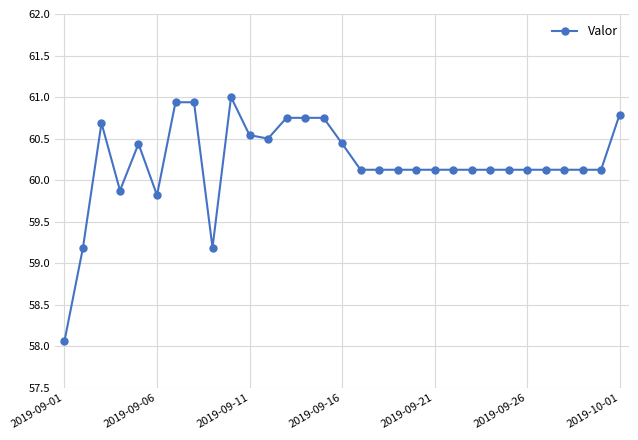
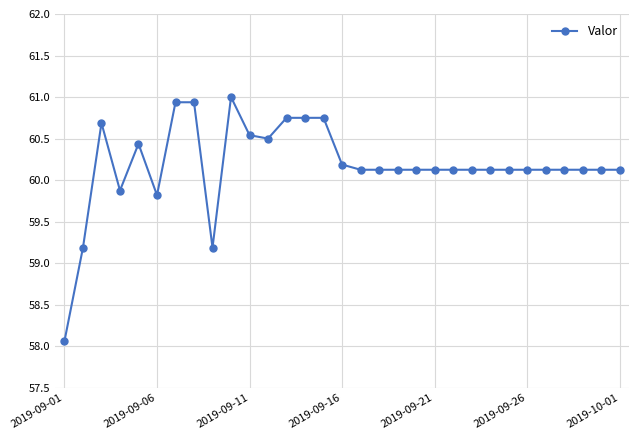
  {
    "2019-09-01": 58.1,
    "2019-09-06": 59.8,
    "2019-09-11": 60.5,
-   "2019-09-16": 60.4,
+   "2019-09-16": 60.2,
    "2019-09-21": 60.1,
    "2019-09-26": 60.1,
-   "2019-10-01": 60.8
+   "2019-10-01": 60.1
  }
